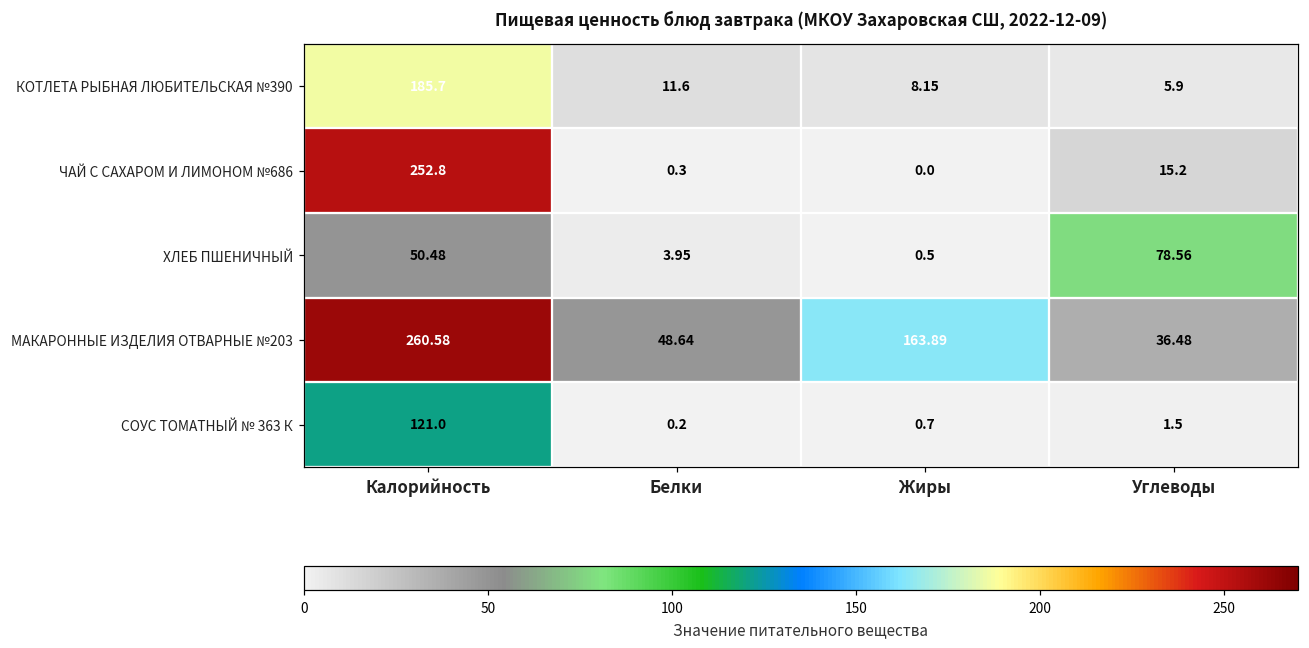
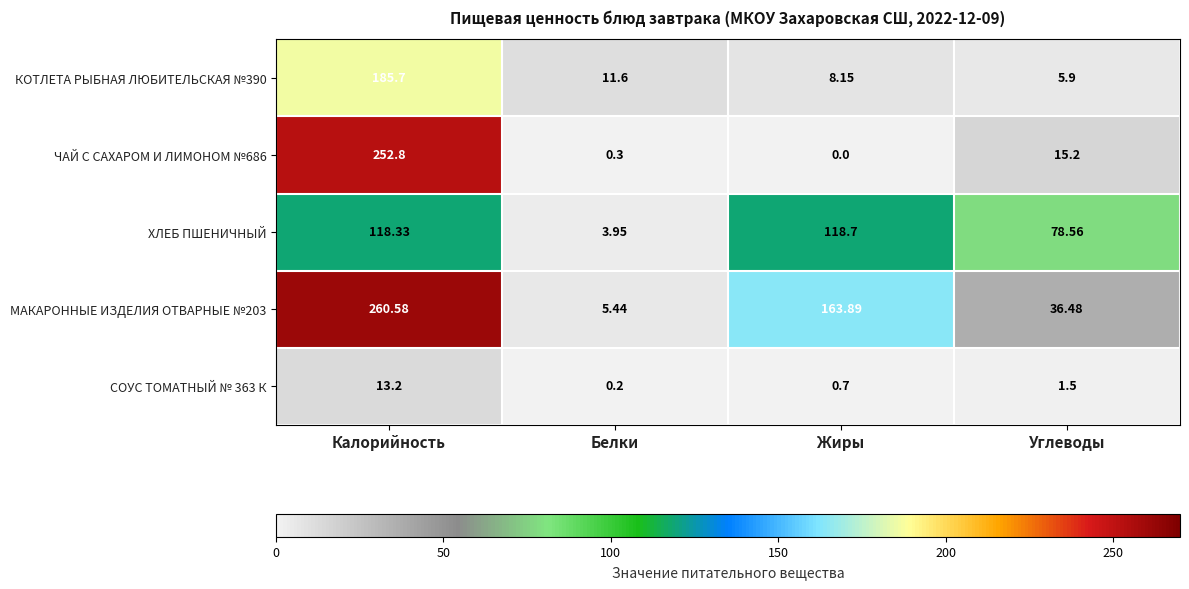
  {
    "КОТЛЕТА РЫБНАЯ ЛЮБИТЕЛЬСКАЯ №390": {
      "Калорийность": 185.7,
      "Белки": 11.6,
      "Жиры": 8.15,
      "Углеводы": 5.9
    },
    "ЧАЙ С САХАРОМ И ЛИМОНОМ №686": {
      "Калорийность": 252.8,
      "Белки": 0.3,
      "Жиры": 0.0,
      "Углеводы": 15.2
    },
    "ХЛЕБ ПШЕНИЧНЫЙ": {
-     "Калорийность": 50.48,
+     "Калорийность": 118.33,
      "Белки": 3.95,
-     "Жиры": 0.5,
+     "Жиры": 118.7,
      "Углеводы": 78.56
    },
    "МАКАРОННЫЕ ИЗДЕЛИЯ ОТВАРНЫЕ №203": {
      "Калорийность": 260.58,
-     "Белки": 48.64,
+     "Белки": 5.44,
      "Жиры": 163.89,
      "Углеводы": 36.48
    },
    "СОУС ТОМАТНЫЙ № 363 К": {
-     "Калорийность": 121.0,
+     "Калорийность": 13.2,
      "Белки": 0.2,
      "Жиры": 0.7,
      "Углеводы": 1.5
    }
  }
